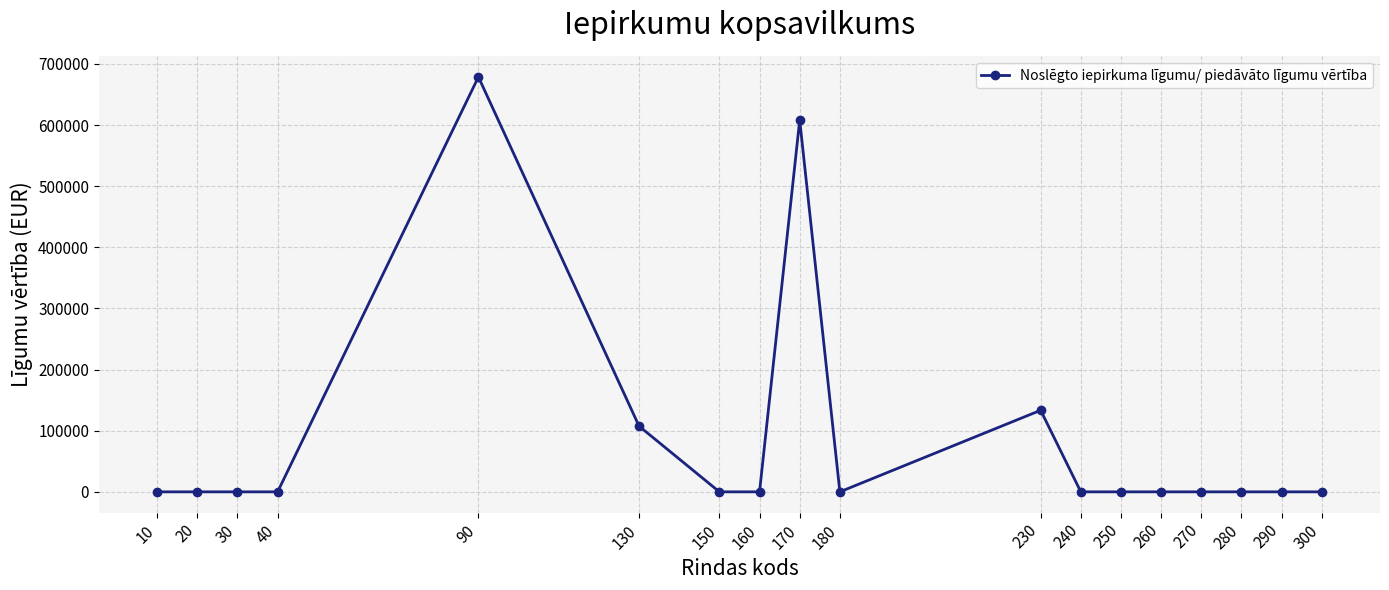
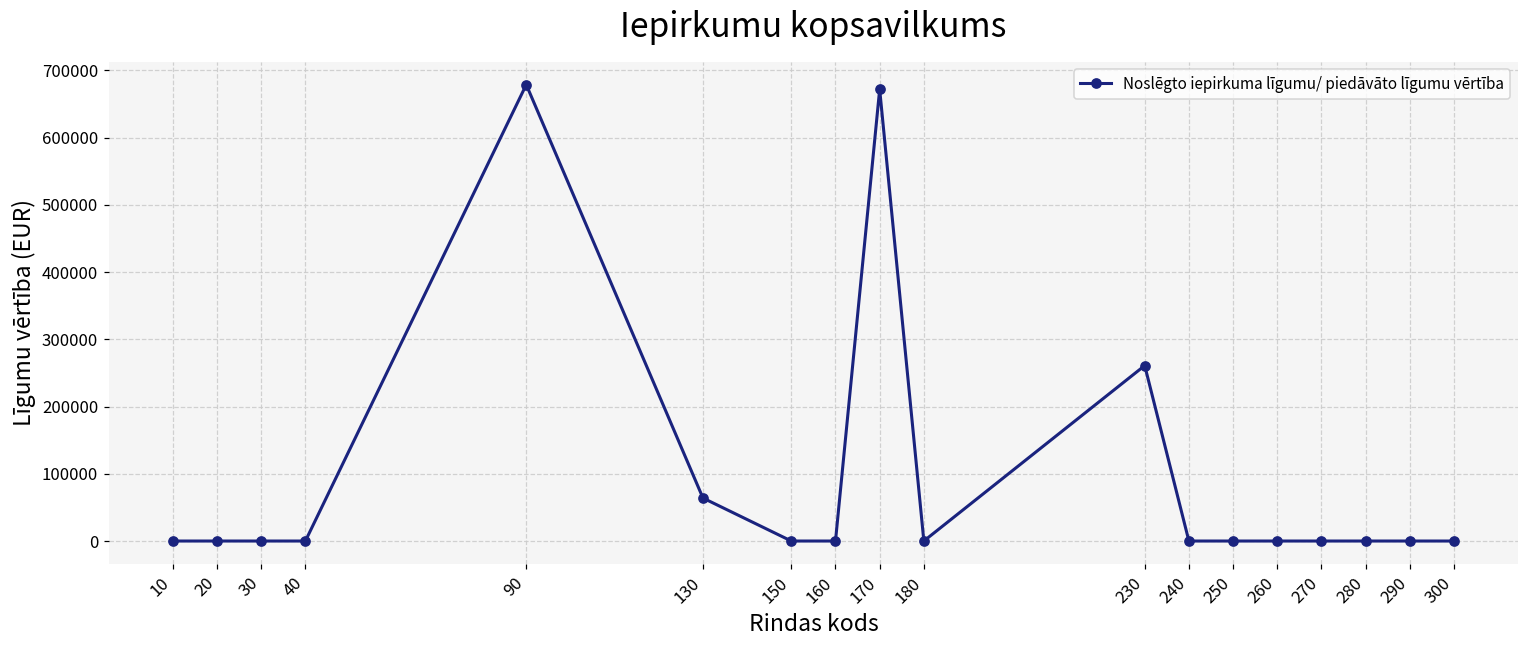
  {
    "10": 0,
    "20": 0,
    "30": 0,
    "40": 0,
    "90": 680000,
-   "130": 110000,
+   "130": 60000,
    "150": 0,
    "160": 0,
-   "170": 610000,
+   "170": 670000,
    "180": 0,
-   "230": 130000,
+   "230": 260000,
    "240": 0,
    "250": 0,
    "260": 0,
    "270": 0,
    "280": 0,
    "290": 0,
    "300": 0
  }
